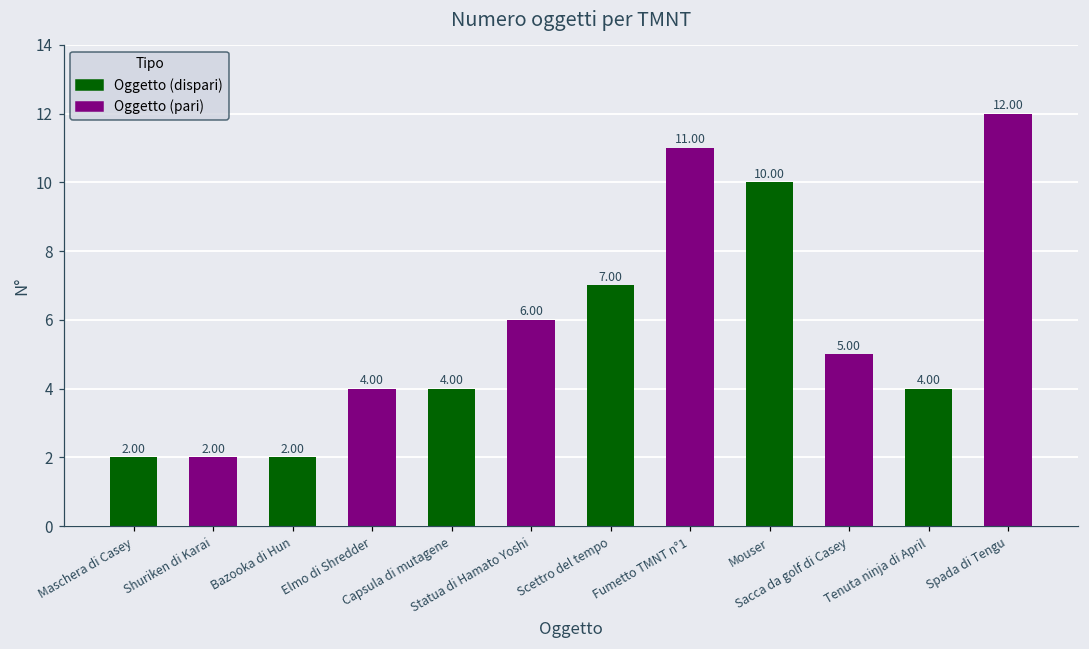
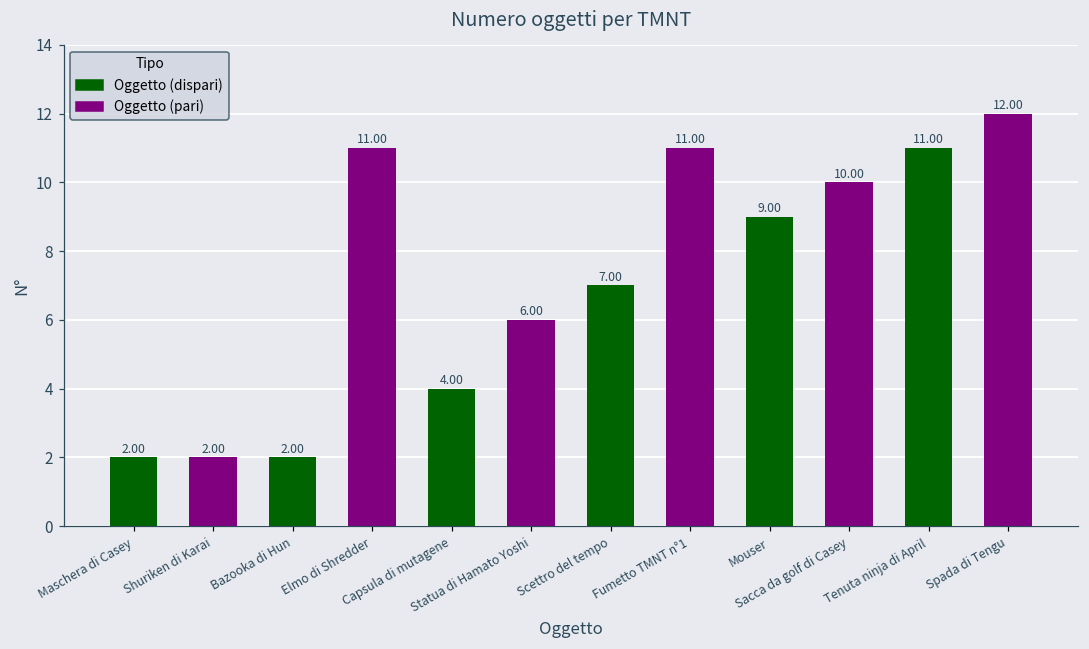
  {
    "Maschera di Casey": 2.00,
    "Shuriken di Karai": 2.00,
    "Bazooka di Hun": 2.00,
-   "Elmo di Shredder": 4.00,
+   "Elmo di Shredder": 11.00,
    "Capsula di mutagene": 4.00,
    "Statua di Hamato Yoshi": 6.00,
    "Scettro del tempo": 7.00,
    "Fumetto TMNT n°1": 11.00,
-   "Mouser": 10.00,
-   "Sacca da golf di Casey": 5.00,
-   "Tenuta ninja di April": 4.00,
+   "Mouser": 9.00,
+   "Sacca da golf di Casey": 10.00,
+   "Tenuta ninja di April": 11.00,
    "Spada di Tengu": 12.00
  }
